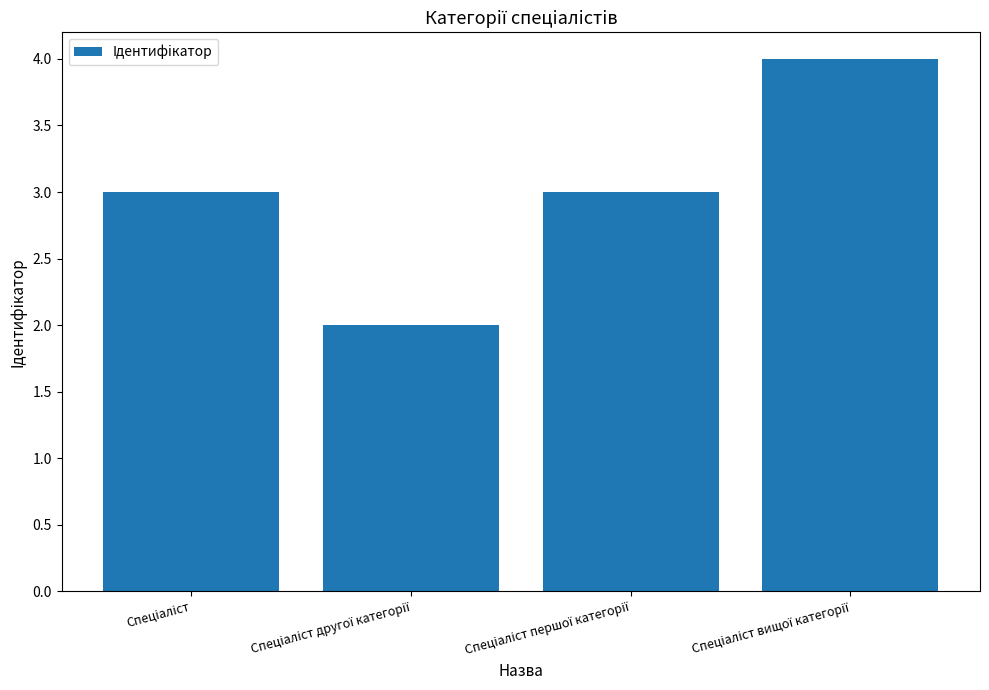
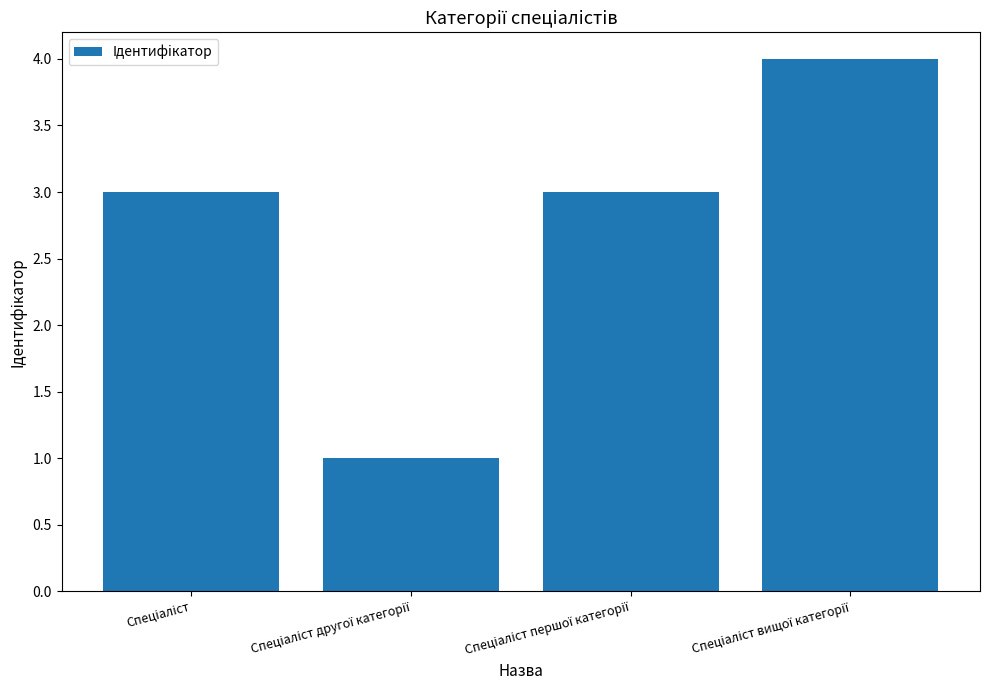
  {
    "Спеціаліст": 3,
-   "Спеціаліст другої категорії": 2,
+   "Спеціаліст другої категорії": 1,
    "Спеціаліст першої категорії": 3,
    "Спеціаліст вищої категорії": 4
  }
